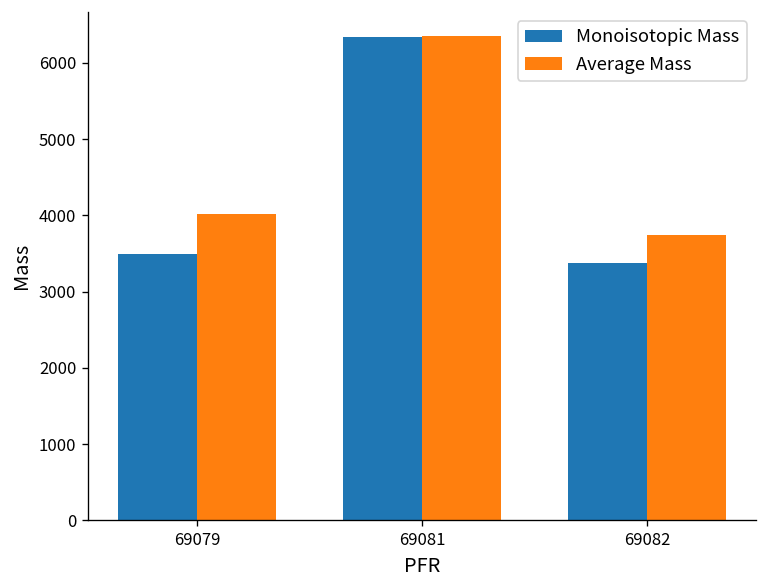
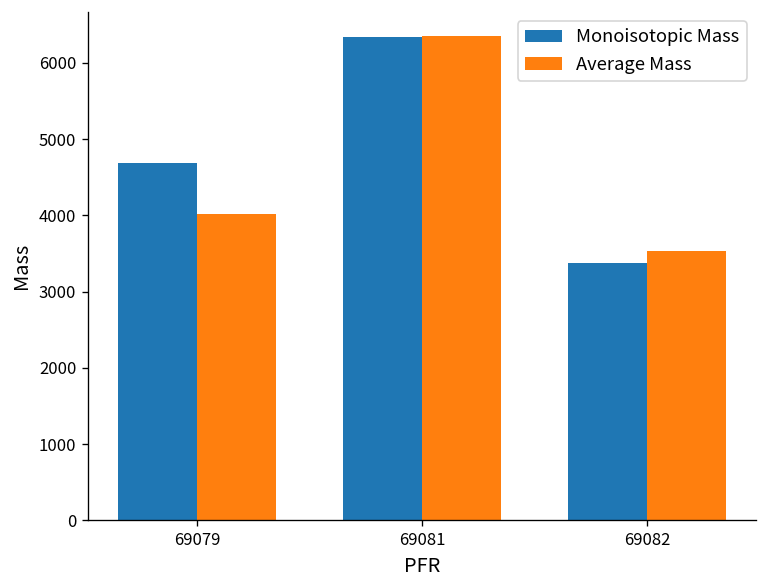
  {
    "Monoisotopic Mass": {
-     "69079": 3500,
+     "69079": 4700,
      "69081": 6300,
      "69082": 3400
    },
    "Average Mass": {
      "69079": 4000,
      "69081": 6400,
-     "69082": 3700
+     "69082": 3500
    }
  }
